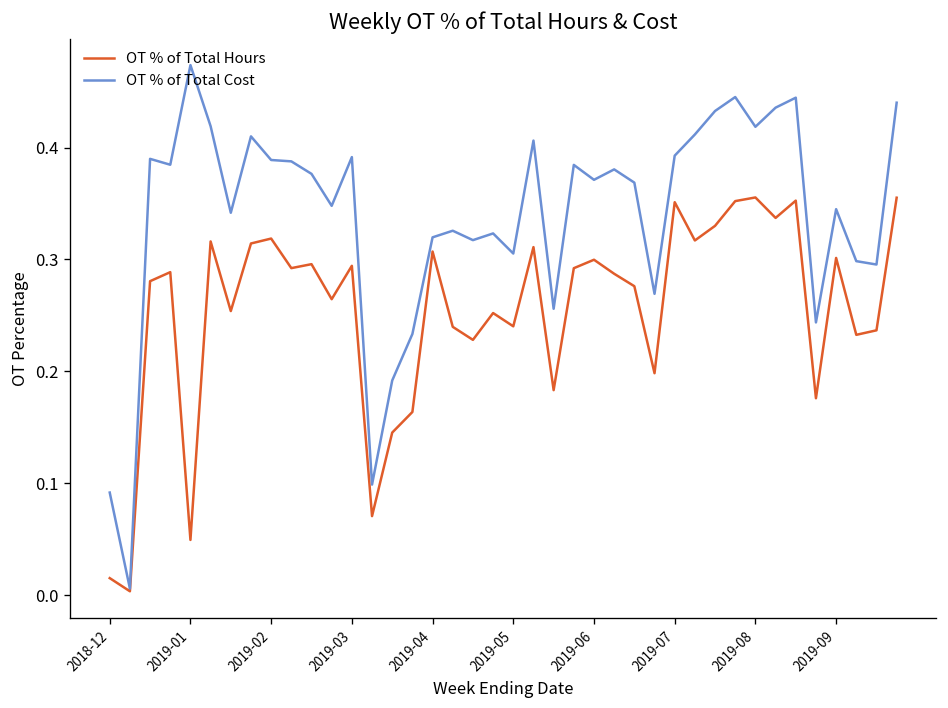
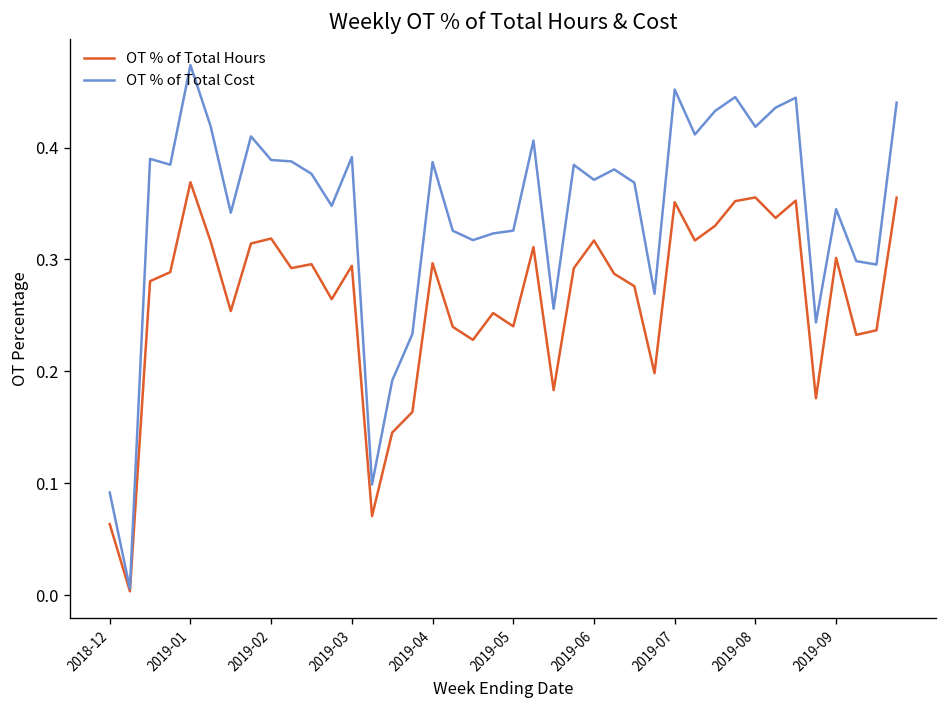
  {
    "OT % of Total Hours": {
-     "2018-12": 0.02,
-     "2019-01": 0.05,
+     "2018-12": 0.06,
+     "2019-01": 0.37,
      "2019-02": 0.32,
      "2019-03": 0.29,
-     "2019-04": 0.31,
+     "2019-04": 0.30,
      "2019-05": 0.24,
-     "2019-06": 0.30,
+     "2019-06": 0.32,
      "2019-07": 0.35,
      "2019-08": 0.36,
      "2019-09": 0.30
    },
    "OT % of Total Cost": {
      "2018-12": 0.09,
      "2019-01": 0.47,
      "2019-02": 0.39,
      "2019-03": 0.39,
-     "2019-04": 0.32,
-     "2019-05": 0.31,
+     "2019-04": 0.39,
+     "2019-05": 0.33,
      "2019-06": 0.37,
-     "2019-07": 0.39,
+     "2019-07": 0.45,
      "2019-08": 0.42,
      "2019-09": 0.34
    }
  }
